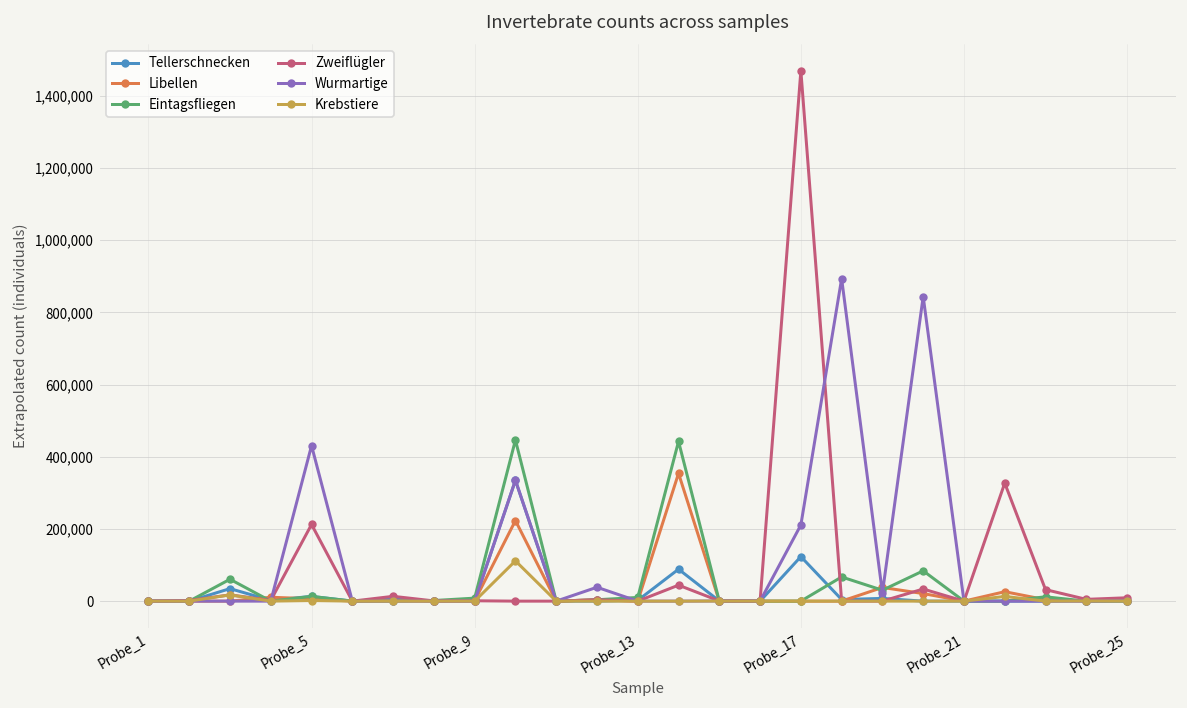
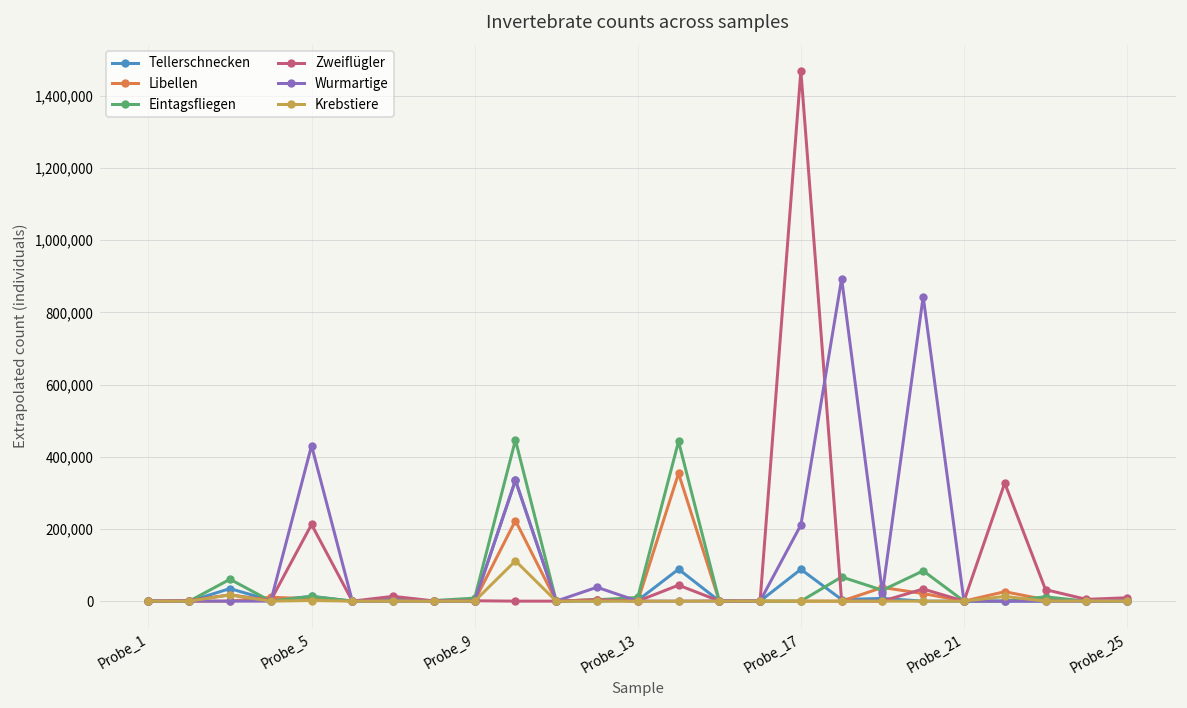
  {
    "Tellerschnecken": {
-     "Probe_17": "120,000"
+     "Probe_17": "90,000"
    },
    "Zweiflügler": {
      "Probe_5": "210,000",
      "Probe_17": "1,470,000"
    },
    "Wurmartige": {
      "Probe_5": "430,000",
      "Probe_17": "210,000"
    }
  }
